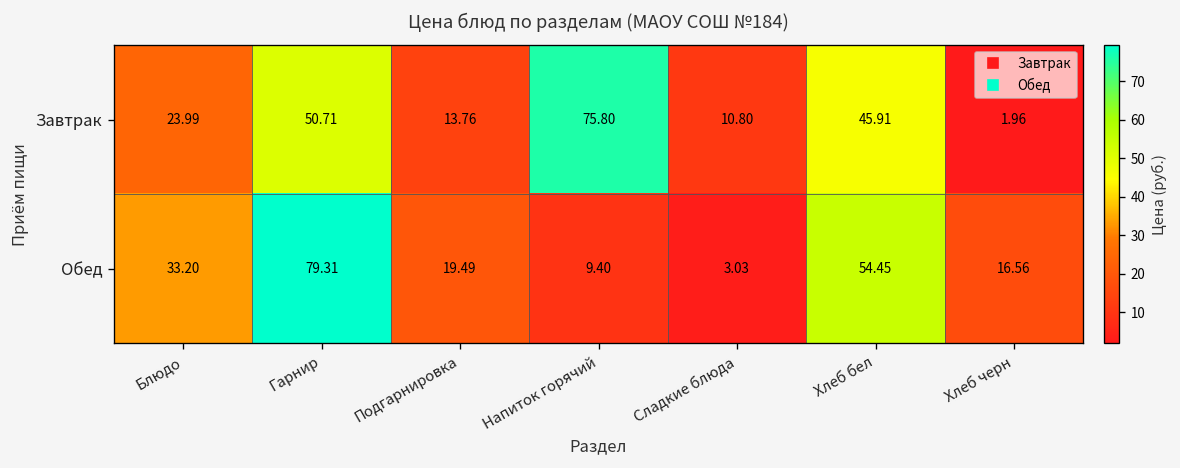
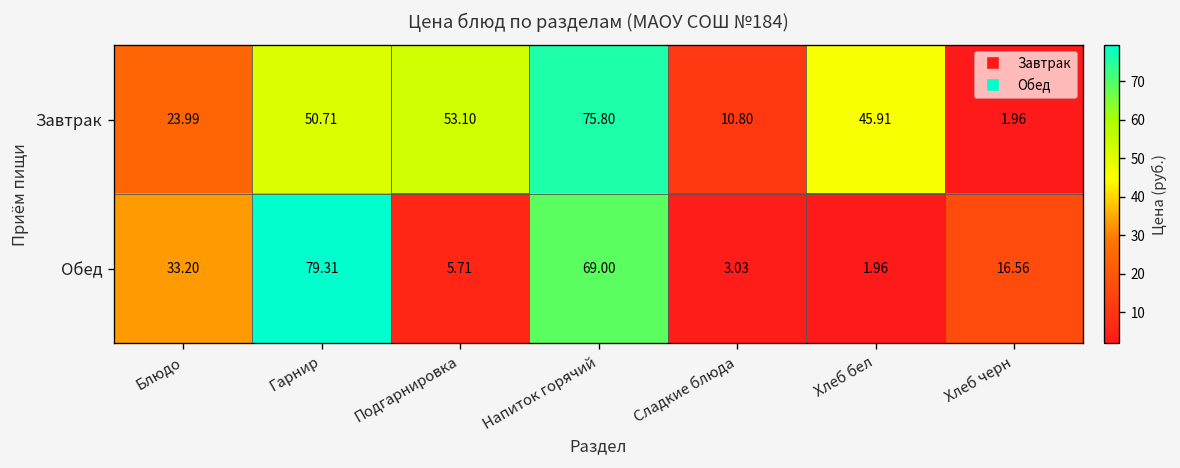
  {
    "Завтрак": {
      "Блюдо": 23.99,
      "Гарнир": 50.71,
-     "Подгарнировка": 13.76,
+     "Подгарнировка": 53.10,
      "Напиток горячий": 75.80,
      "Сладкие блюда": 10.80,
      "Хлеб бел": 45.91,
      "Хлеб черн": 1.96
    },
    "Обед": {
      "Блюдо": 33.20,
      "Гарнир": 79.31,
-     "Подгарнировка": 19.49,
-     "Напиток горячий": 9.40,
+     "Подгарнировка": 5.71,
+     "Напиток горячий": 69.00,
      "Сладкие блюда": 3.03,
-     "Хлеб бел": 54.45,
+     "Хлеб бел": 1.96,
      "Хлеб черн": 16.56
    }
  }
